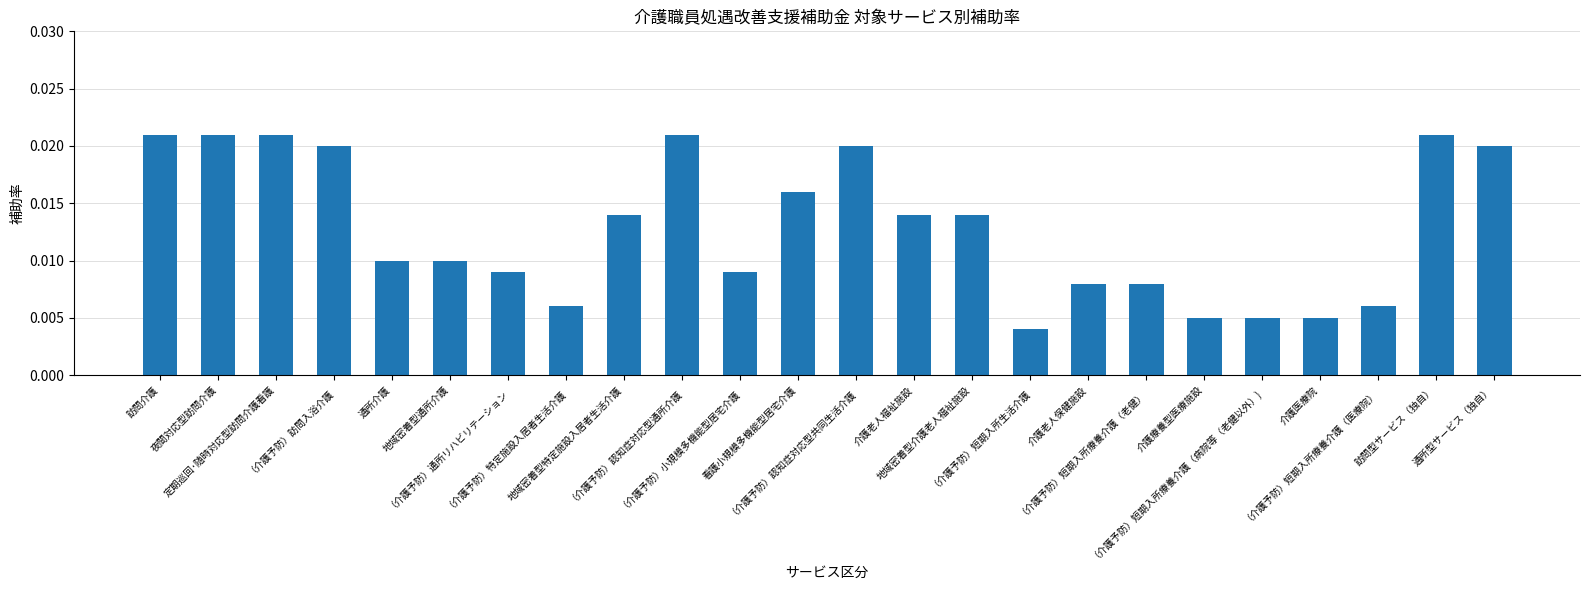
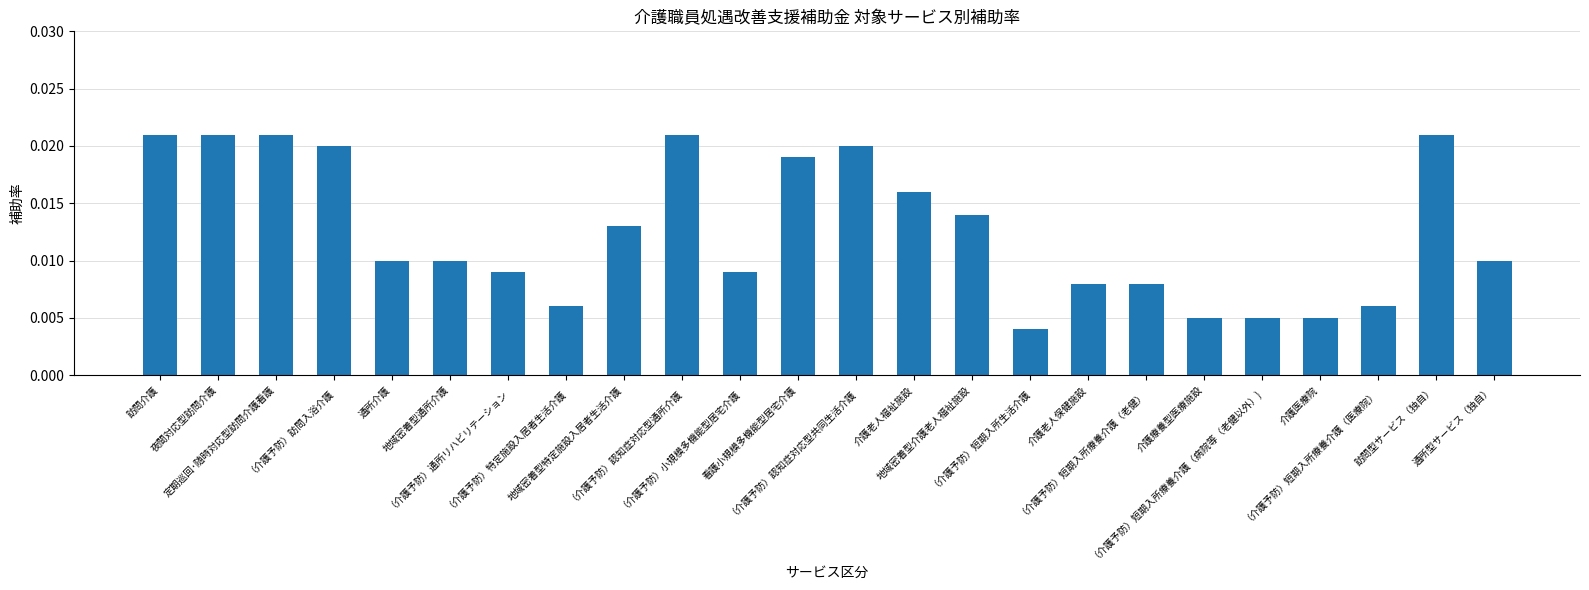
  {
    "訪問介護": 0.021,
    "夜間対応型訪問介護": 0.021,
    "定期巡回･随時対応型訪問介護看護": 0.021,
    "（介護予防）訪問入浴介護": 0.020,
    "通所介護": 0.010,
    "地域密着型通所介護": 0.010,
    "（介護予防）通所リハビリテーション": 0.009,
    "（介護予防）特定施設入居者生活介護": 0.006,
-   "地域密着型特定施設入居者生活介護": 0.014,
+   "地域密着型特定施設入居者生活介護": 0.013,
    "（介護予防）認知症対応型通所介護": 0.021,
    "（介護予防）小規模多機能型居宅介護": 0.009,
-   "看護小規模多機能型居宅介護": 0.016,
+   "看護小規模多機能型居宅介護": 0.019,
    "（介護予防）認知症対応型共同生活介護": 0.020,
-   "介護老人福祉施設": 0.014,
+   "介護老人福祉施設": 0.016,
    "地域密着型介護老人福祉施設": 0.014,
    "（介護予防）短期入所生活介護": 0.004,
    "介護老人保健施設": 0.008,
    "（介護予防）短期入所療養介護（老健）": 0.008,
    "介護療養型医療施設": 0.005,
    "（介護予防）短期入所療養介護（病院等（老健以外）)": 0.005,
    "介護医療院": 0.005,
    "（介護予防）短期入所療養介護（医療院）": 0.006,
    "訪問型サービス（独自）": 0.021,
-   "通所型サービス（独自）": 0.02
+   "通所型サービス（独自）": 0.01
  }
